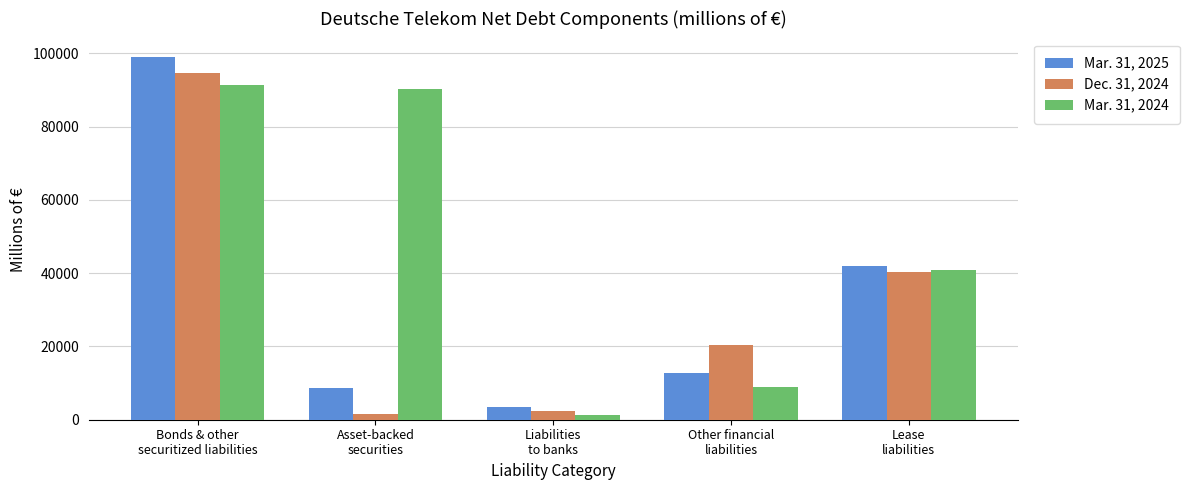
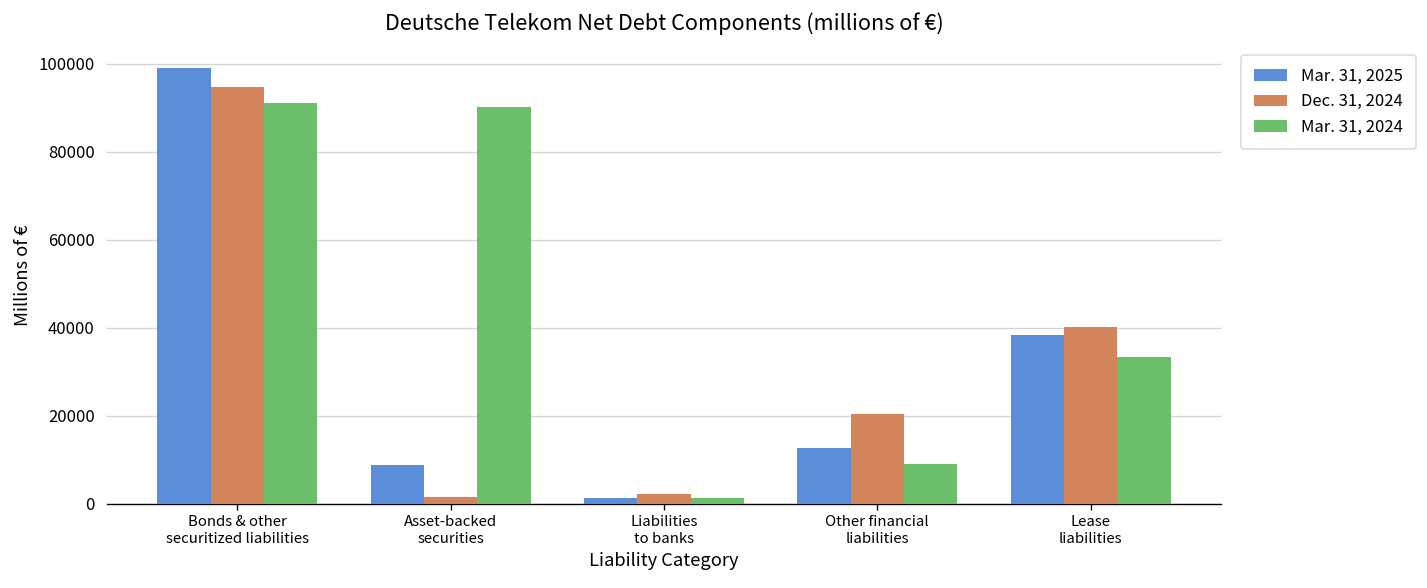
  {
    "Mar. 31, 2025": {
      "Bonds & other securitized liabilities": 99000,
      "Asset-backed securities": 9000,
-     "Liabilities to banks": 3000,
+     "Liabilities to banks": 1000,
      "Other financial liabilities": 13000,
-     "Lease liabilities": 42000
+     "Lease liabilities": 38000
    },
    "Dec. 31, 2024": {
      "Bonds & other securitized liabilities": 95000,
      "Asset-backed securities": 2000,
      "Liabilities to banks": 2000,
      "Other financial liabilities": 20000,
      "Lease liabilities": 40000
    },
    "Mar. 31, 2024": {
      "Bonds & other securitized liabilities": 91000,
      "Asset-backed securities": 90000,
      "Liabilities to banks": 1000,
      "Other financial liabilities": 9000,
-     "Lease liabilities": 41000
+     "Lease liabilities": 33000
    }
  }
